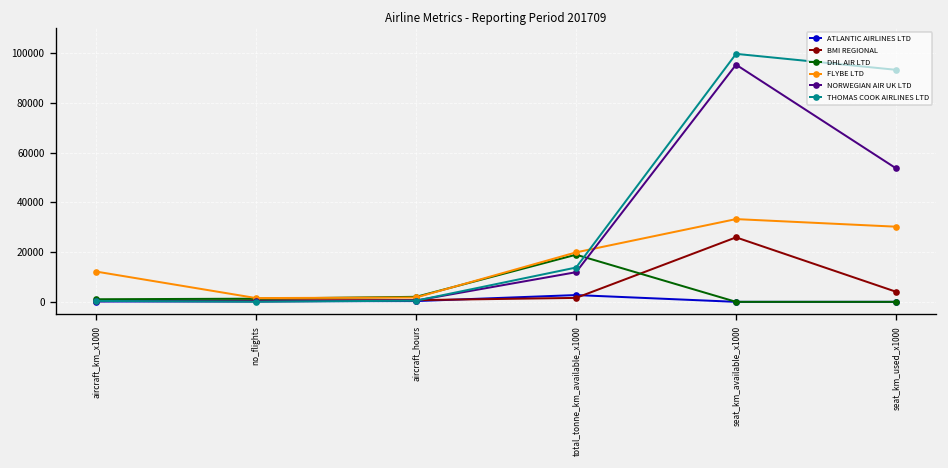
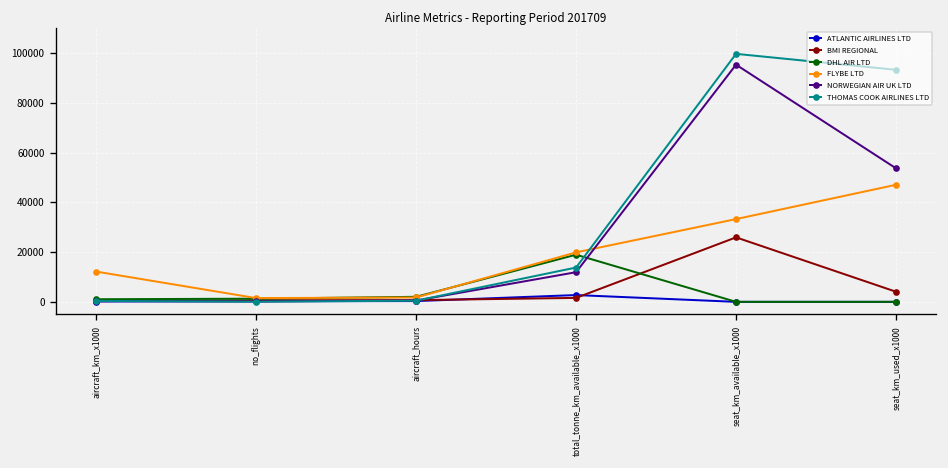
  {
    "BMI REGIONAL": {
      "seat_km_available_x1000": 26000,
      "seat_km_used_x1000": 4000
    },
    "FLYBE LTD": {
      "aircraft_km_x1000": 12000,
      "seat_km_available_x1000": 33000,
-     "seat_km_used_x1000": 30000
+     "seat_km_used_x1000": 47000
    },
    "NORWEGIAN AIR UK LTD": {
      "total_tonne_km_available_x1000": 12000,
      "seat_km_available_x1000": 95000,
      "seat_km_used_x1000": 54000
    },
    "THOMAS COOK AIRLINES LTD": {
      "total_tonne_km_available_x1000": 14000,
      "seat_km_available_x1000": 100000
    }
  }
